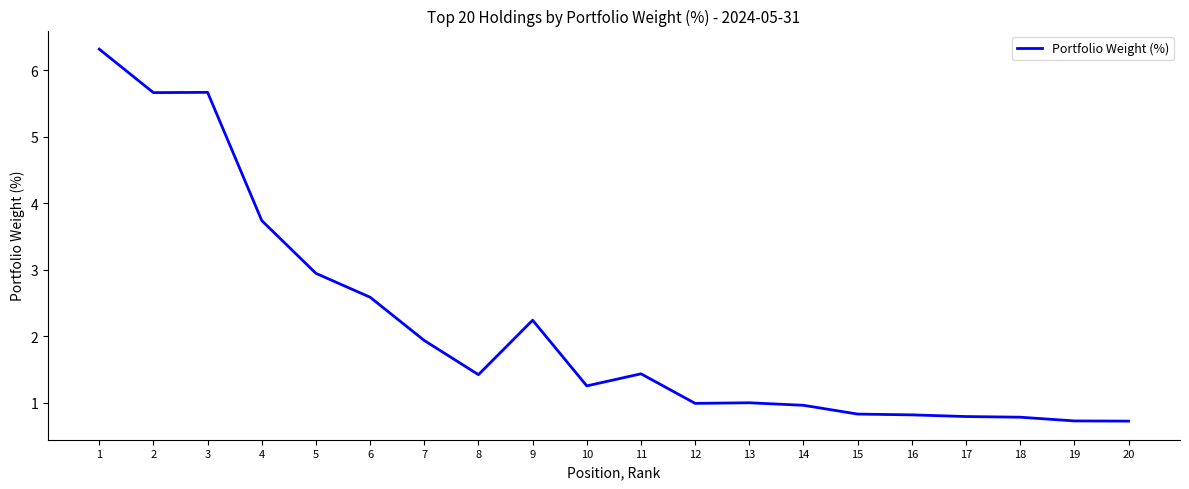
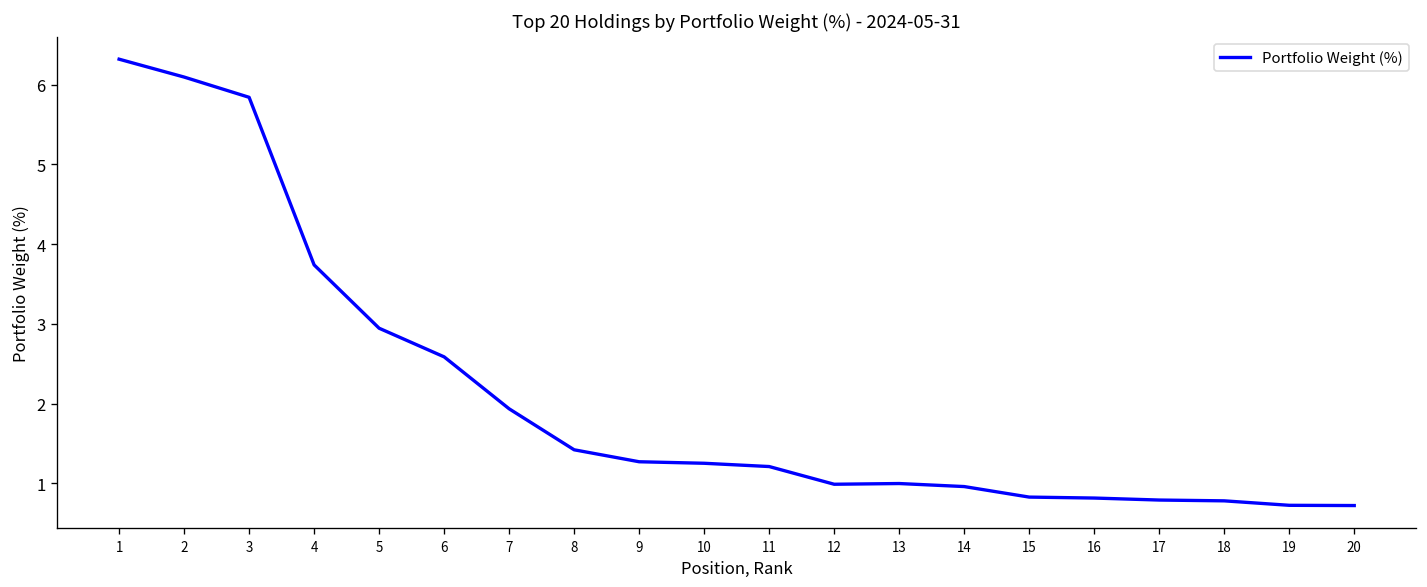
  {
    "1": 6.3,
-   "2": 5.7,
-   "3": 5.7,
+   "2": 6.1,
+   "3": 5.8,
    "4": 3.7,
    "5": 2.9,
    "6": 2.6,
    "7": 1.9,
    "8": 1.4,
-   "9": 2.2,
+   "9": 1.3,
    "10": 1.3,
-   "11": 1.4,
+   "11": 1.2,
    "12": 1.0,
    "13": 1.0,
    "14": 1.0,
    "15": 0.8,
    "16": 0.8,
    "17": 0.8,
    "18": 0.8,
    "19": 0.7,
    "20": 0.7
  }
